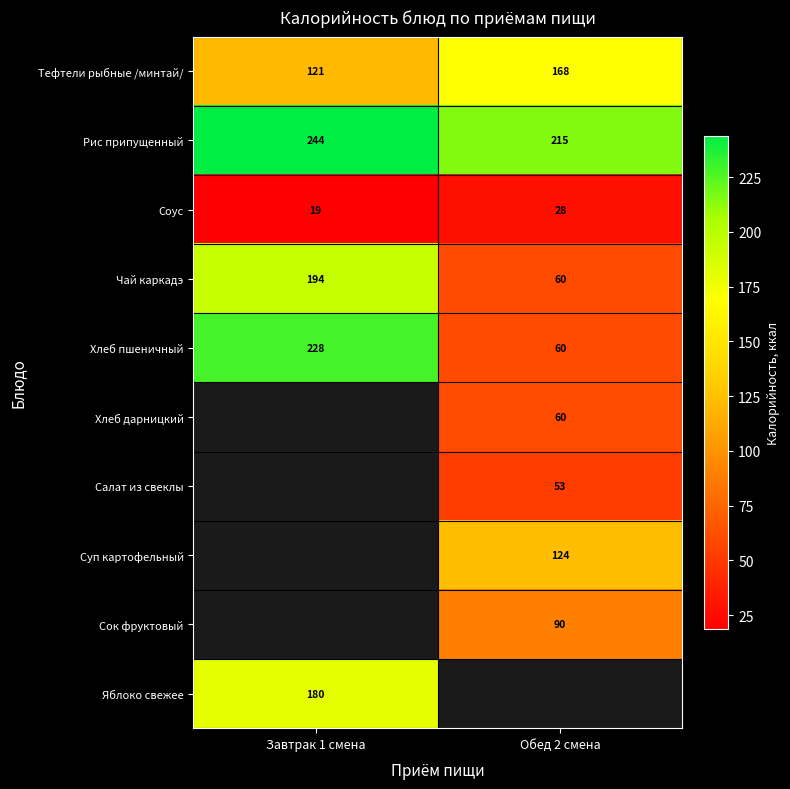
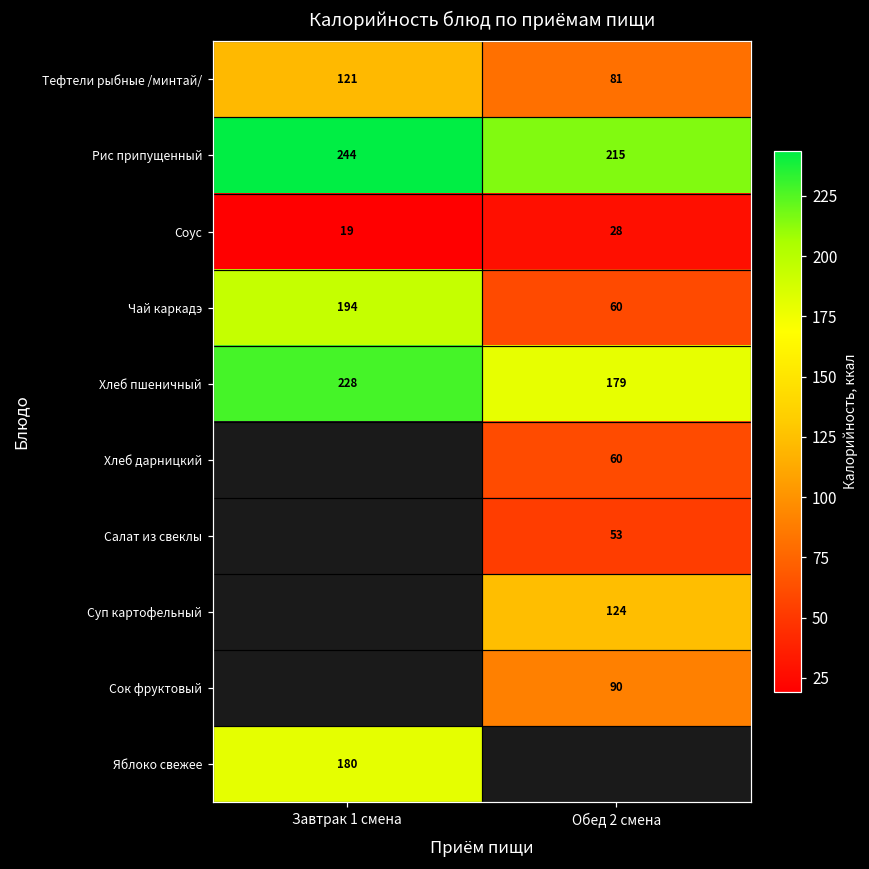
  {
    "Тефтели рыбные /минтай/": {
      "Завтрак 1 смена": 121,
-     "Обед 2 смена": 168
+     "Обед 2 смена": 81
    },
    "Рис припущенный": {
      "Завтрак 1 смена": 244,
      "Обед 2 смена": 215
    },
    "Соус": {
      "Завтрак 1 смена": 19,
      "Обед 2 смена": 28
    },
    "Чай каркадэ": {
      "Завтрак 1 смена": 194,
      "Обед 2 смена": 60
    },
    "Хлеб пшеничный": {
      "Завтрак 1 смена": 228,
-     "Обед 2 смена": 60
+     "Обед 2 смена": 179
    },
    "Хлеб дарницкий": {
      "Обед 2 смена": 60
    },
    "Салат из свеклы": {
      "Обед 2 смена": 53
    },
    "Суп картофельный": {
      "Обед 2 смена": 124
    },
    "Сок фруктовый": {
      "Обед 2 смена": 90
    },
    "Яблоко свежее": {
      "Завтрак 1 смена": 180
    }
  }
